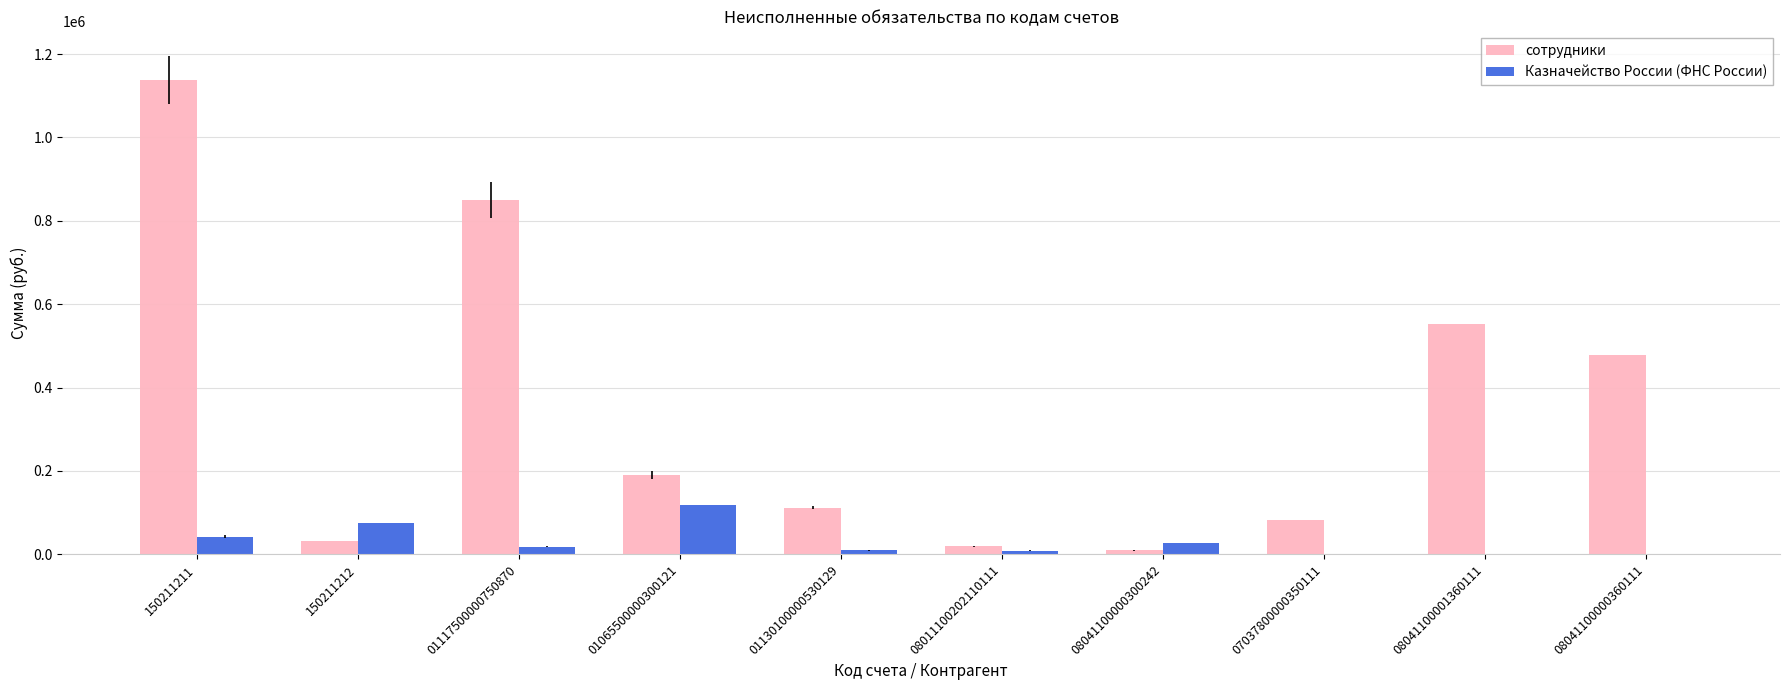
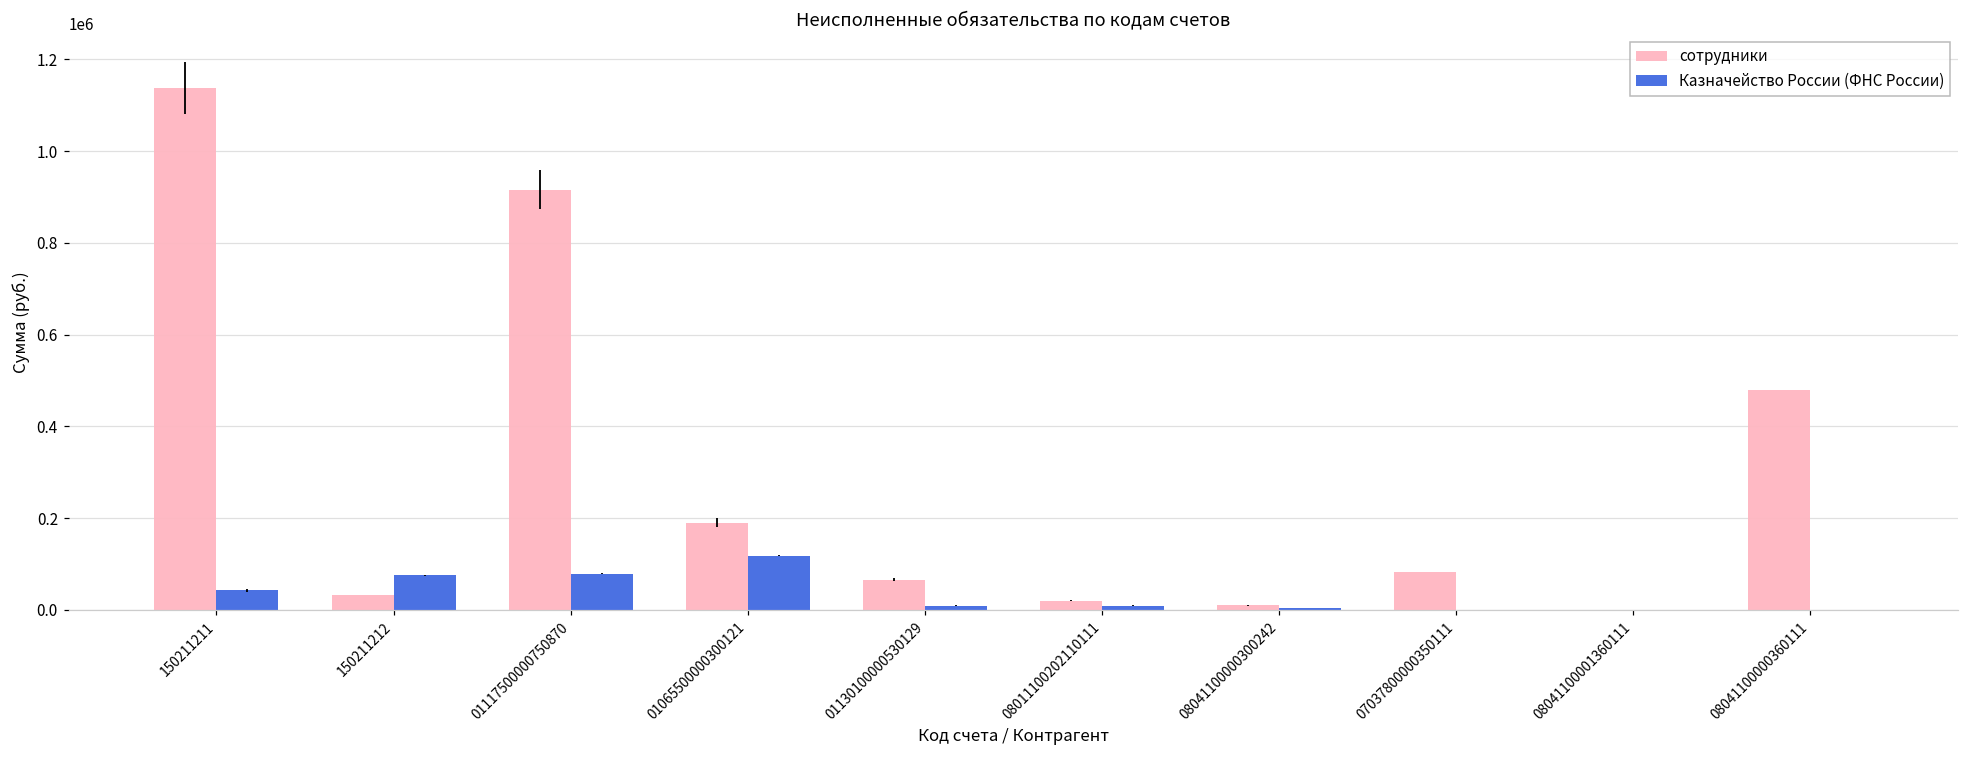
  {
    "сотрудники": {
      "150211211": 1140000,
      "150211212": 30000,
-     "01117500000750870": 850000,
+     "01117500000750870": 920000,
      "01065500000300121": 190000,
-     "01130100000530129": 110000,
+     "01130100000530129": 70000,
      "08011100202110111": 20000,
      "08041100000300242": 10000,
      "07037800000350111": 80000,
-     "08041100001360111": 550000,
+     "08041100001360111": 0,
      "08041100000360111": 480000
    },
    "Казначейство России (ФНС России)": {
      "150211211": 40000,
      "150211212": 80000,
-     "01117500000750870": 20000,
+     "01117500000750870": 80000,
      "01065500000300121": 120000,
      "01130100000530129": 10000,
      "08011100202110111": 10000,
-     "08041100000300242": 30000,
+     "08041100000300242": 0,
      "08041100001360111": 0,
      "08041100000360111": 0
    }
  }
